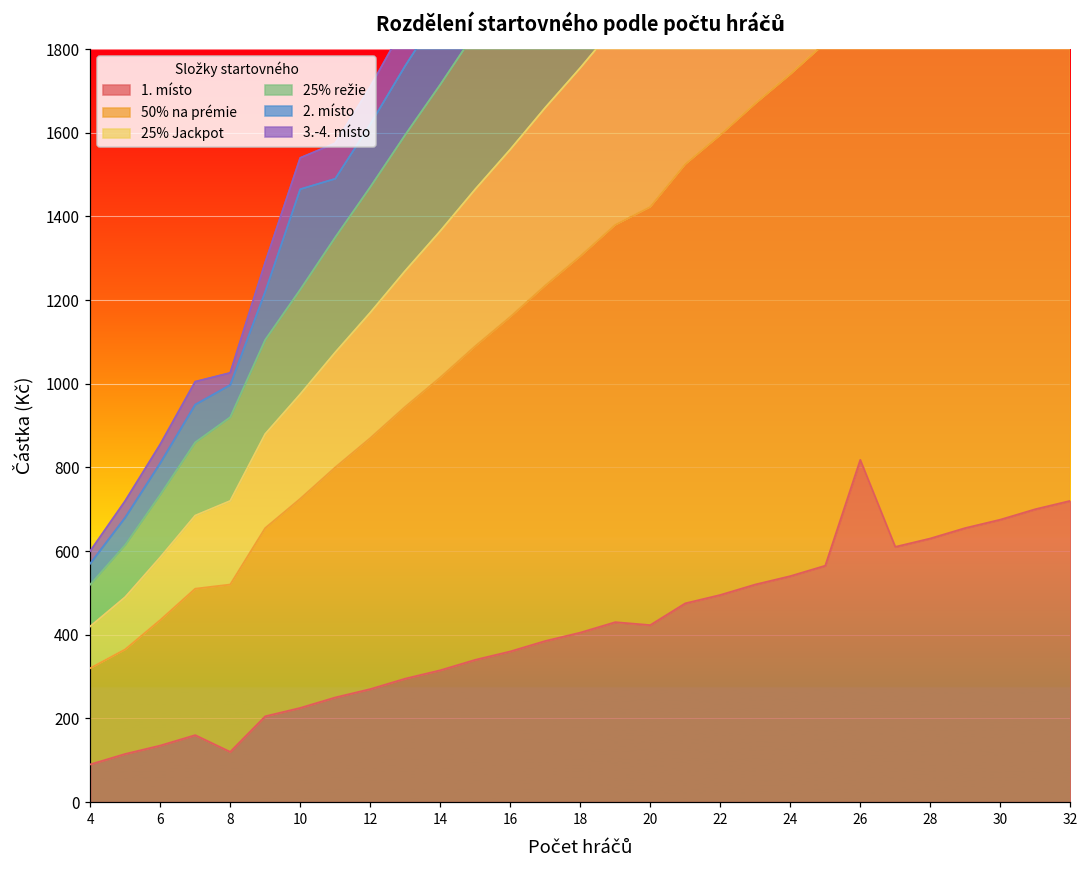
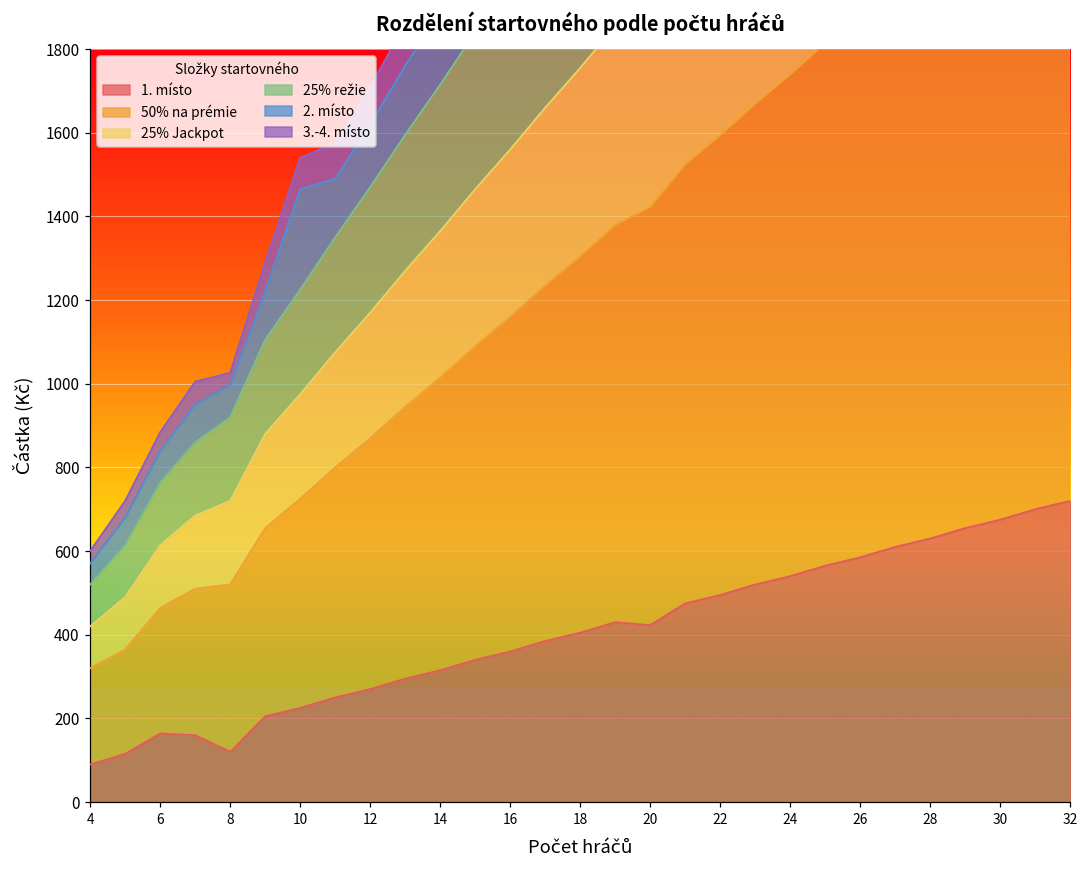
  {
    "1. místo": {
      "4": 90,
-     "6": 140,
+     "6": 160,
      "8": 120,
      "10": 230,
      "12": 270,
      "14": 320,
      "16": 360,
      "18": 410,
      "20": 420,
      "22": 500,
      "24": 540,
-     "26": 820,
+     "26": 590,
      "28": 630,
      "30": 680,
      "32": 720
    },
    "50% na prémie": {
      "4": 230,
      "6": 300,
      "8": 400,
      "10": 500,
      "12": 600,
      "14": 700,
      "16": 800,
      "18": 900,
      "20": 1000,
      "22": 1100,
      "24": 1200
    },
    "25% Jackpot": {
      "4": 100,
      "6": 150,
      "8": 200,
      "10": 250,
      "12": 300,
      "14": 350,
      "16": 400,
      "18": 450
    },
    "25% režie": {
      "4": 100,
      "6": 150,
      "8": 200,
      "10": 250,
      "12": 300,
      "14": 350
    },
    "2. místo": {
      "4": 50,
      "6": 80,
      "8": 80,
      "10": 240
    },
    "3.-4. místo": {
      "4": 30,
      "6": 50,
      "8": 30,
      "10": 80
    }
  }
